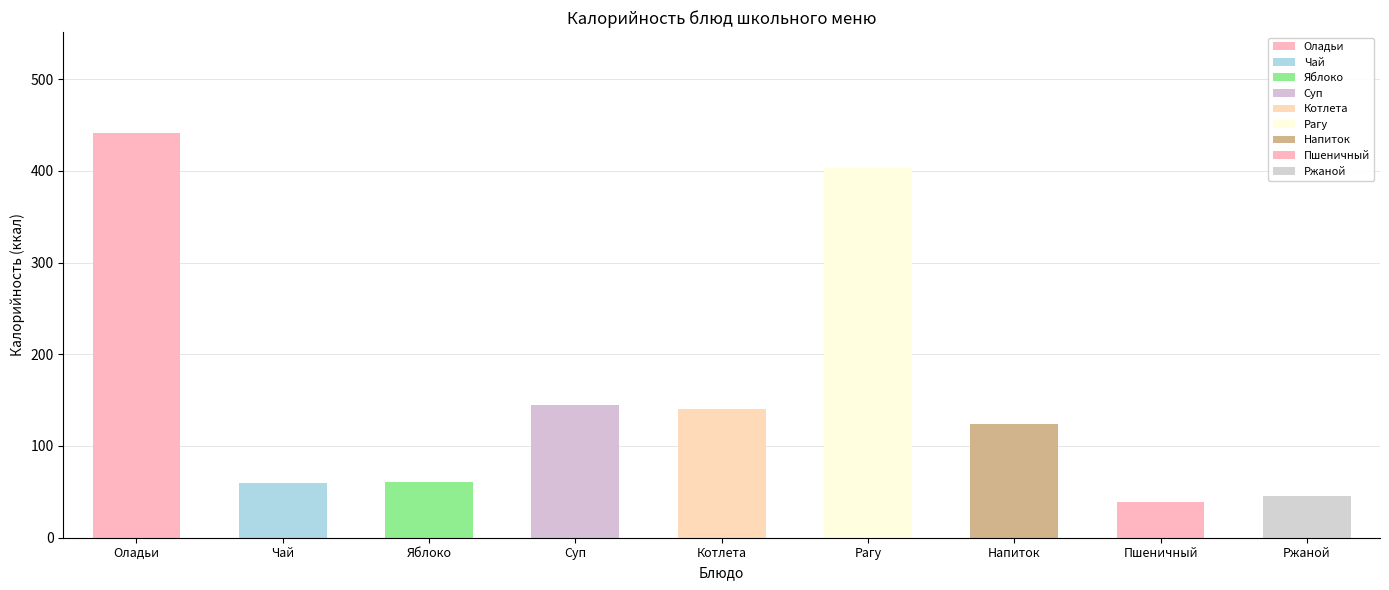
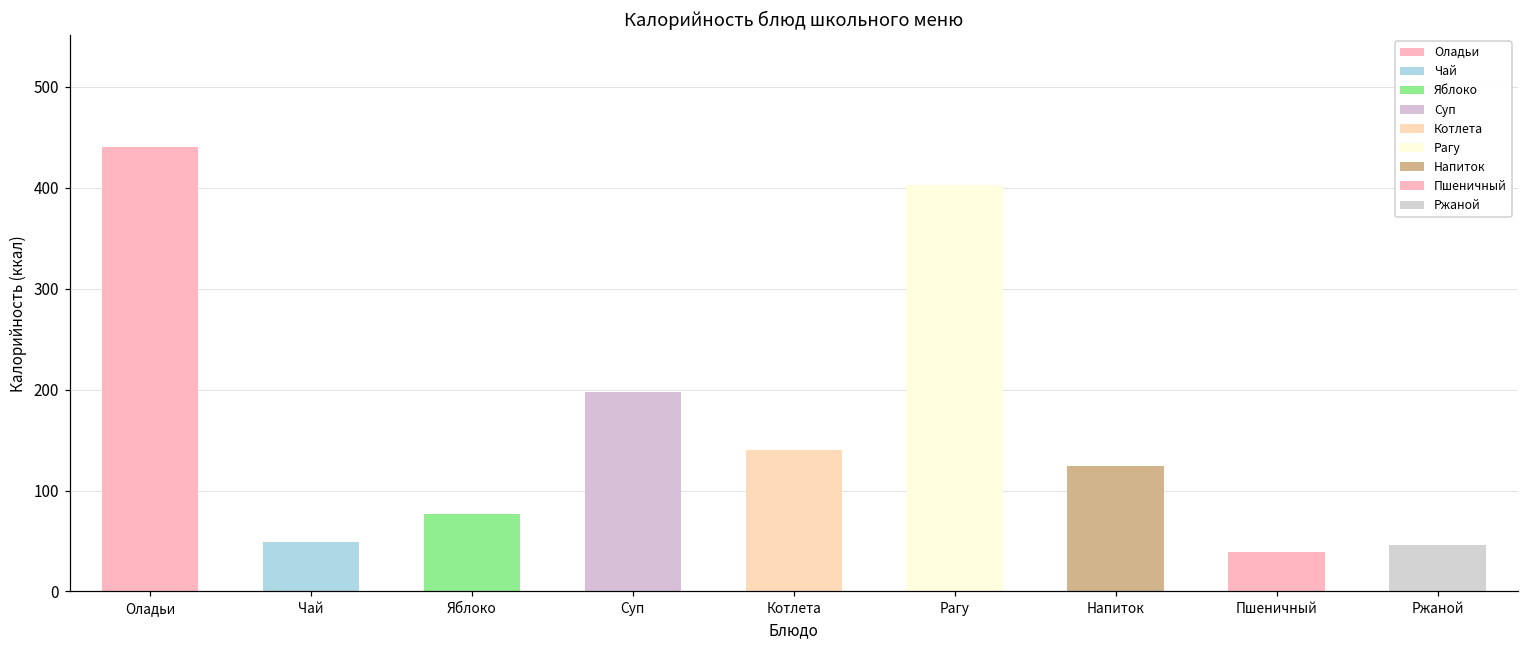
  {
    "Оладьи": 440,
-   "Чай": 60,
-   "Яблоко": 60,
-   "Суп": 150,
+   "Чай": 50,
+   "Яблоко": 80,
+   "Суп": 200,
    "Котлета": 140,
    "Рагу": 400,
    "Напиток": 120,
    "Пшеничный": 40,
    "Ржаной": 50
  }
